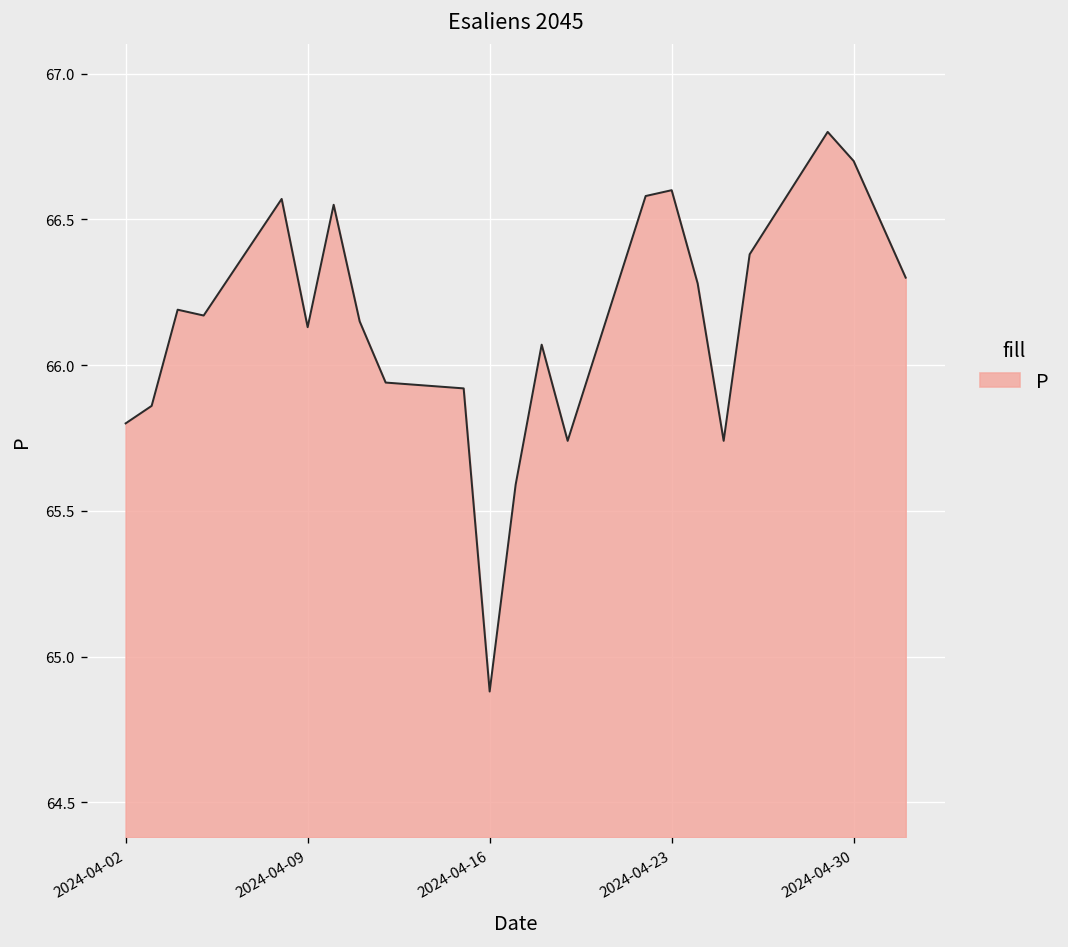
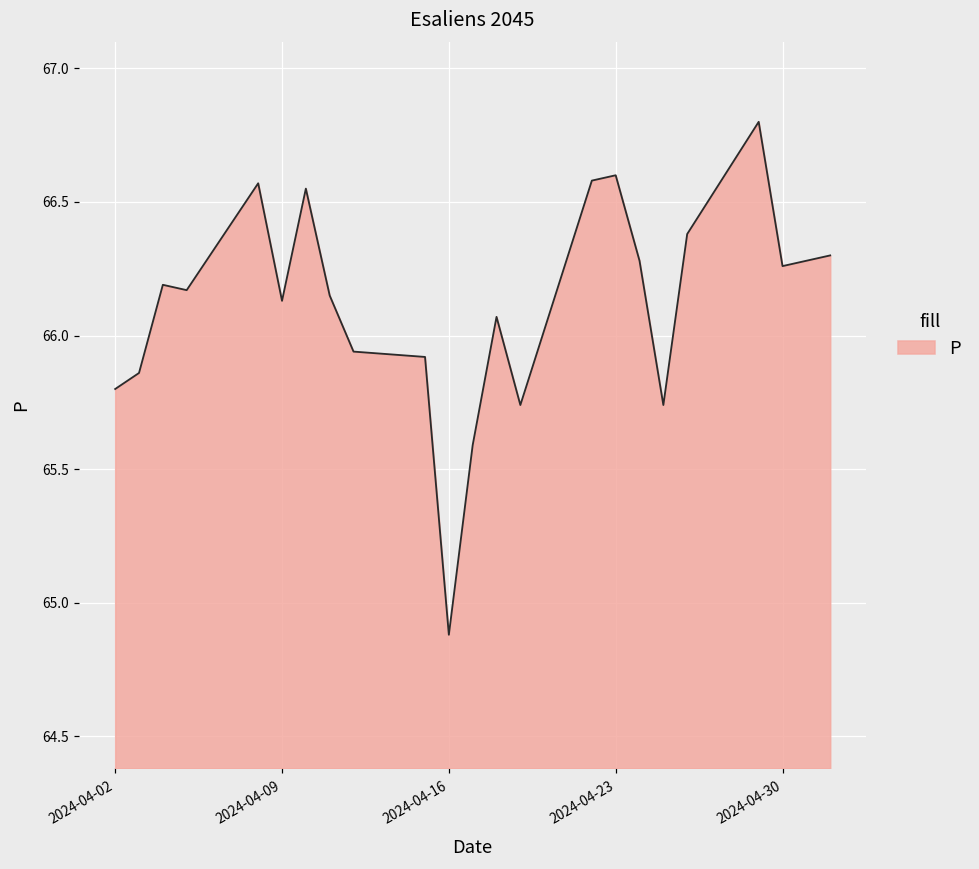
  {
    "2024-04-02": 65.80,
    "2024-04-09": 66.13,
    "2024-04-16": 64.88,
    "2024-04-23": 66.60,
-   "2024-04-30": 66.70
+   "2024-04-30": 66.26
  }
